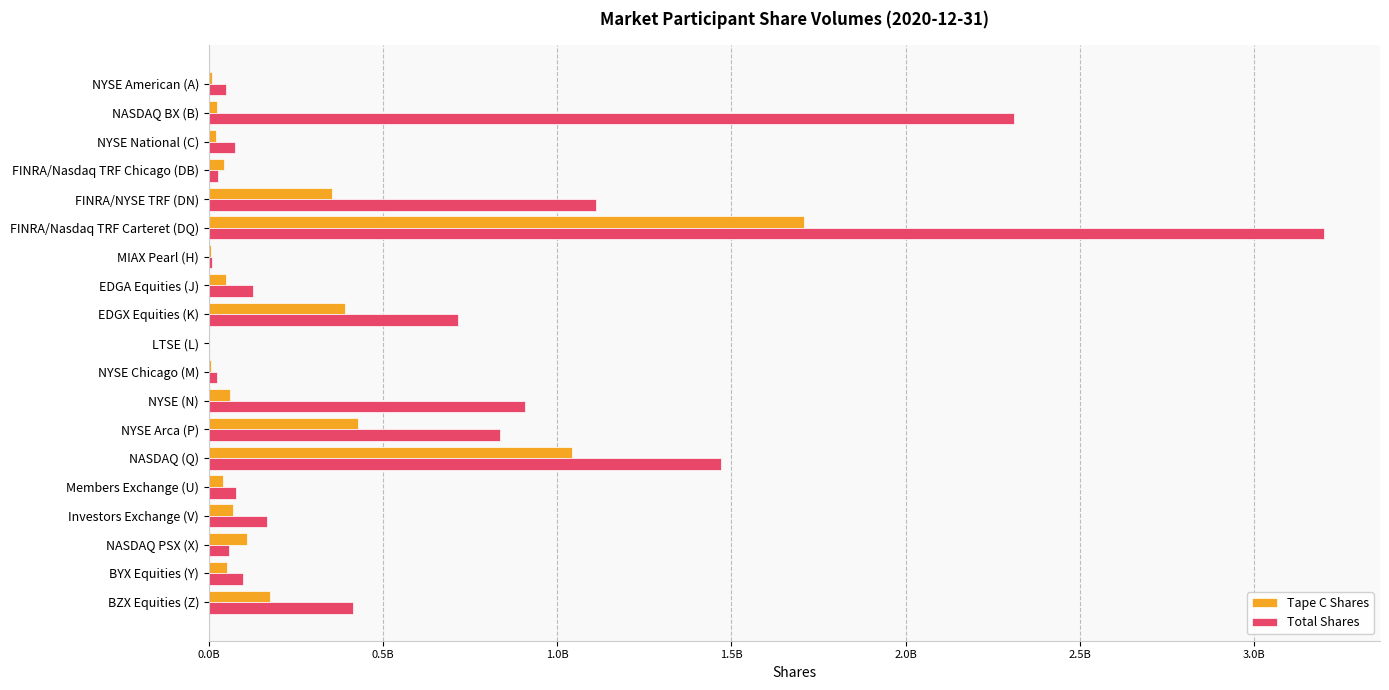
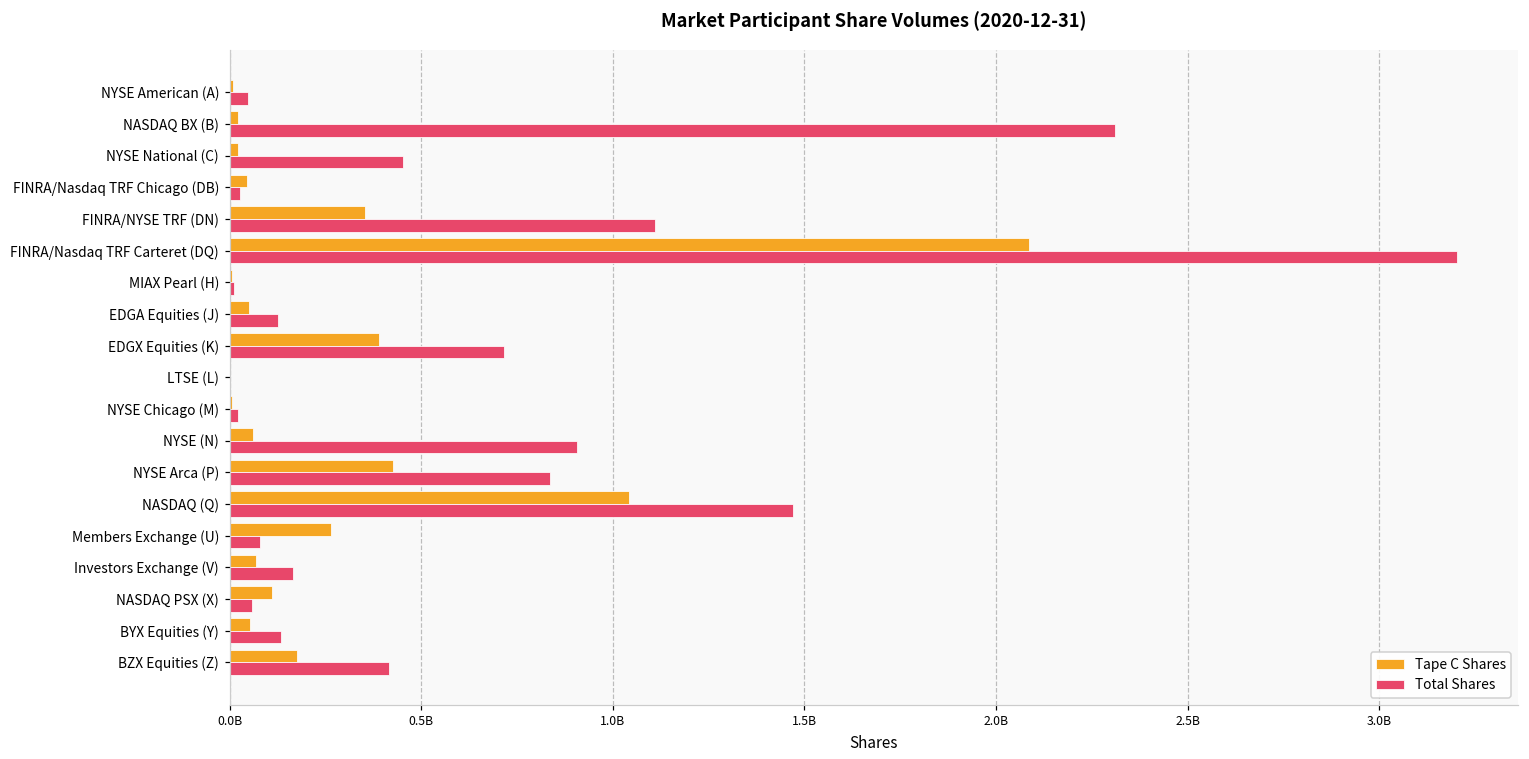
  {
    "Tape C Shares": {
      "NYSE American (A)": 10000000,
      "NASDAQ BX (B)": 20000000,
      "NYSE National (C)": 20000000,
      "FINRA/Nasdaq TRF Chicago (DB)": 40000000,
      "FINRA/NYSE TRF (DN)": 350000000,
-     "FINRA/Nasdaq TRF Carteret (DQ)": 1710000000,
+     "FINRA/Nasdaq TRF Carteret (DQ)": 2090000000,
      "EDGA Equities (J)": 50000000,
      "EDGX Equities (K)": 390000000,
      "NYSE (N)": 60000000,
      "NYSE Arca (P)": 430000000,
      "NASDAQ (Q)": 1040000000,
-     "Members Exchange (U)": 40000000,
+     "Members Exchange (U)": 260000000,
      "Investors Exchange (V)": 70000000,
      "NASDAQ PSX (X)": 110000000,
      "BYX Equities (Y)": 50000000,
      "BZX Equities (Z)": 180000000
    },
    "Total Shares": {
      "NYSE American (A)": 50000000,
      "NASDAQ BX (B)": 2310000000,
-     "NYSE National (C)": 80000000,
+     "NYSE National (C)": 450000000,
      "FINRA/Nasdaq TRF Chicago (DB)": 30000000,
      "FINRA/NYSE TRF (DN)": 1110000000,
      "FINRA/Nasdaq TRF Carteret (DQ)": 3200000000,
      "MIAX Pearl (H)": 10000000,
      "EDGA Equities (J)": 130000000,
      "EDGX Equities (K)": 720000000,
      "NYSE Chicago (M)": 20000000,
      "NYSE (N)": 910000000,
      "NYSE Arca (P)": 840000000,
      "NASDAQ (Q)": 1470000000,
      "Members Exchange (U)": 80000000,
      "Investors Exchange (V)": 170000000,
      "NASDAQ PSX (X)": 60000000,
-     "BYX Equities (Y)": 100000000,
+     "BYX Equities (Y)": 130000000,
      "BZX Equities (Z)": 420000000
    }
  }
